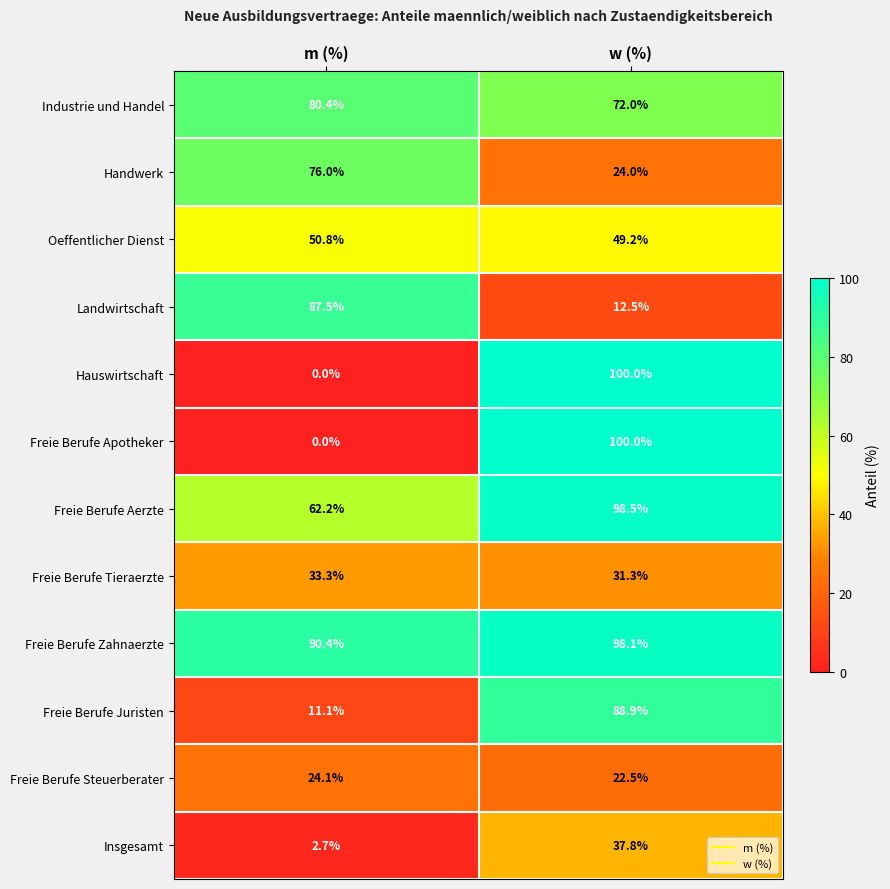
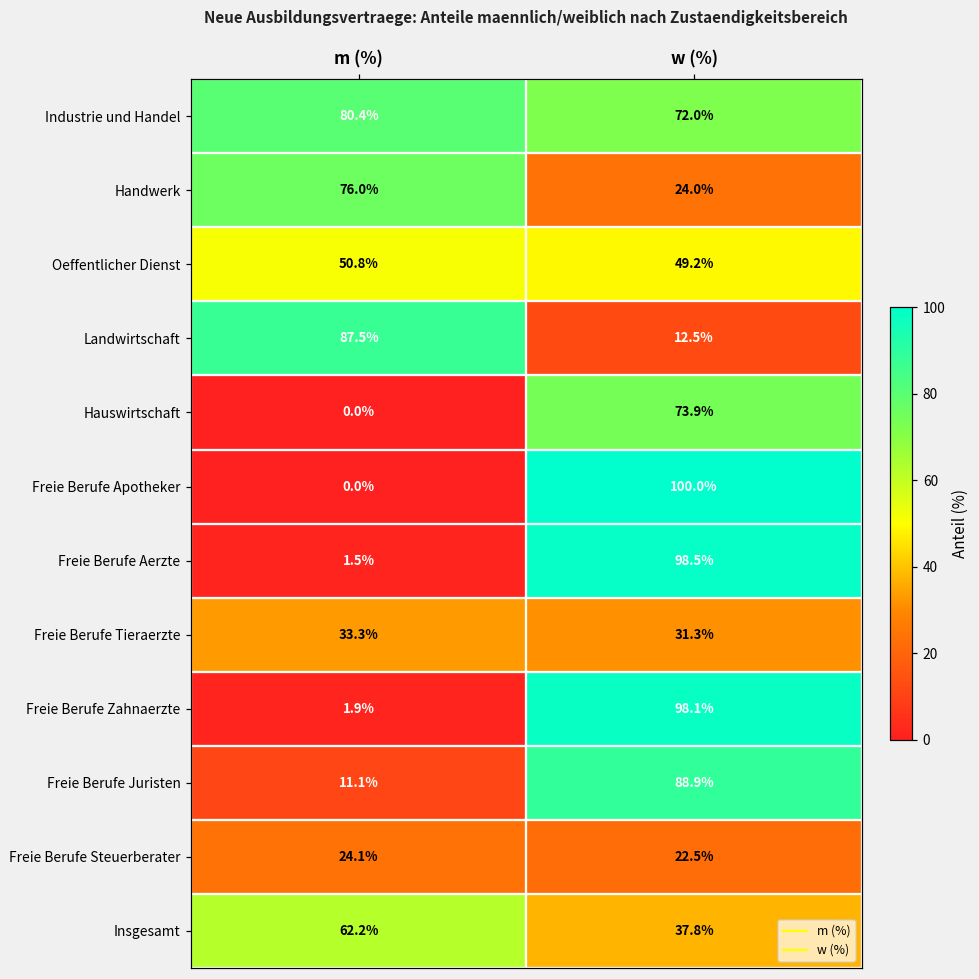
  {
    "Industrie und Handel": {
      "m (%)": "80.4%",
      "w (%)": "72.0%"
    },
    "Handwerk": {
      "m (%)": "76.0%",
      "w (%)": "24.0%"
    },
    "Oeffentlicher Dienst": {
      "m (%)": "50.8%",
      "w (%)": "49.2%"
    },
    "Landwirtschaft": {
      "m (%)": "87.5%",
      "w (%)": "12.5%"
    },
    "Hauswirtschaft": {
      "m (%)": "0.0%",
-     "w (%)": "100.0%"
+     "w (%)": "73.9%"
    },
    "Freie Berufe Apotheker": {
      "m (%)": "0.0%",
      "w (%)": "100.0%"
    },
    "Freie Berufe Aerzte": {
-     "m (%)": "62.2%",
+     "m (%)": "1.5%",
      "w (%)": "98.5%"
    },
    "Freie Berufe Tieraerzte": {
      "m (%)": "33.3%",
      "w (%)": "31.3%"
    },
    "Freie Berufe Zahnaerzte": {
-     "m (%)": "90.4%",
+     "m (%)": "1.9%",
      "w (%)": "98.1%"
    },
    "Freie Berufe Juristen": {
      "m (%)": "11.1%",
      "w (%)": "88.9%"
    },
    "Freie Berufe Steuerberater": {
      "m (%)": "24.1%",
      "w (%)": "22.5%"
    },
    "Insgesamt": {
-     "m (%)": "2.7%",
+     "m (%)": "62.2%",
      "w (%)": "37.8%"
    }
  }
